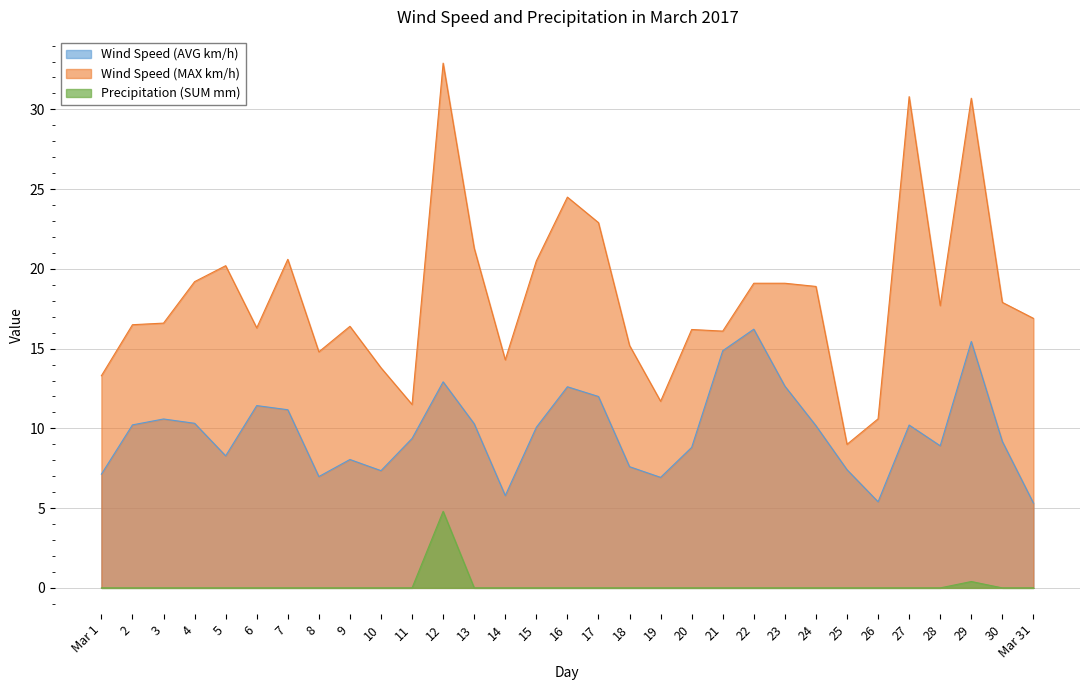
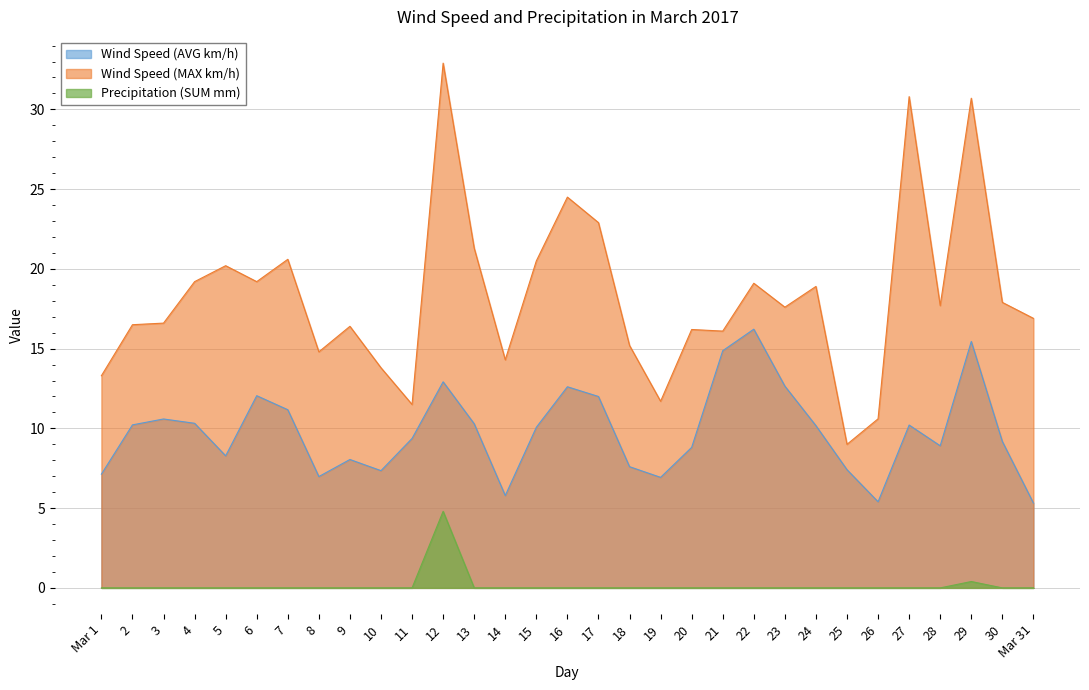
  {
    "Wind Speed (AVG km/h)": {
      "Mar 1": 7.1,
      "2": 10.2,
      "3": 10.6,
      "4": 10.3,
      "5": 8.3,
-     "6": 11.4,
+     "6": 12.1,
      "7": 11.2,
      "8": 7.0,
      "9": 8.1,
      "10": 7.4,
      "11": 9.4,
      "12": 12.9,
      "13": 10.3,
      "14": 5.8,
      "15": 10.1,
      "16": 12.6,
      "17": 12.0,
      "18": 7.6,
      "19": 6.9,
      "20": 8.8,
      "21": 14.9,
      "22": 16.2,
      "23": 12.7,
      "24": 10.2,
      "25": 7.4,
      "26": 5.4,
      "27": 10.2,
      "28": 8.9,
      "29": 15.5,
      "30": 9.2,
      "Mar 31": 5.3
    },
    "Wind Speed (MAX km/h)": {
      "Mar 1": 13.3,
      "2": 16.5,
      "3": 16.6,
      "4": 19.2,
      "5": 20.2,
-     "6": 16.3,
+     "6": 19.2,
      "7": 20.6,
      "8": 14.8,
      "9": 16.4,
      "10": 13.8,
      "11": 11.5,
      "12": 32.9,
      "13": 21.3,
      "14": 14.3,
      "15": 20.5,
      "16": 24.5,
      "17": 22.9,
      "18": 15.2,
      "19": 11.7,
      "20": 16.2,
      "21": 16.1,
      "22": 19.1,
-     "23": 19.1,
+     "23": 17.6,
      "24": 18.9,
      "25": 9.0,
      "26": 10.6,
      "27": 30.8,
      "28": 17.7,
      "29": 30.7,
      "30": 17.9,
      "Mar 31": 16.9
    },
    "Precipitation (SUM mm)": {
      "Mar 1": 0.0,
      "2": 0.0,
      "3": 0.0,
      "4": 0.0,
      "5": 0.0,
      "6": 0.0,
      "7": 0.0,
      "8": 0.0,
      "9": 0.0,
      "10": 0.0,
      "11": 0.0,
      "12": 4.8,
      "13": 0.0,
      "14": 0.0,
      "15": 0.0,
      "16": 0.0,
      "17": 0.0,
      "18": 0.0,
      "19": 0.0,
      "20": 0.0,
      "21": 0.0,
      "22": 0.0,
      "23": 0.0,
      "24": 0.0,
      "25": 0.0,
      "26": 0.0,
      "27": 0.0,
      "28": 0.0,
      "29": 0.4,
      "30": 0.0,
      "Mar 31": 0.0
    }
  }
